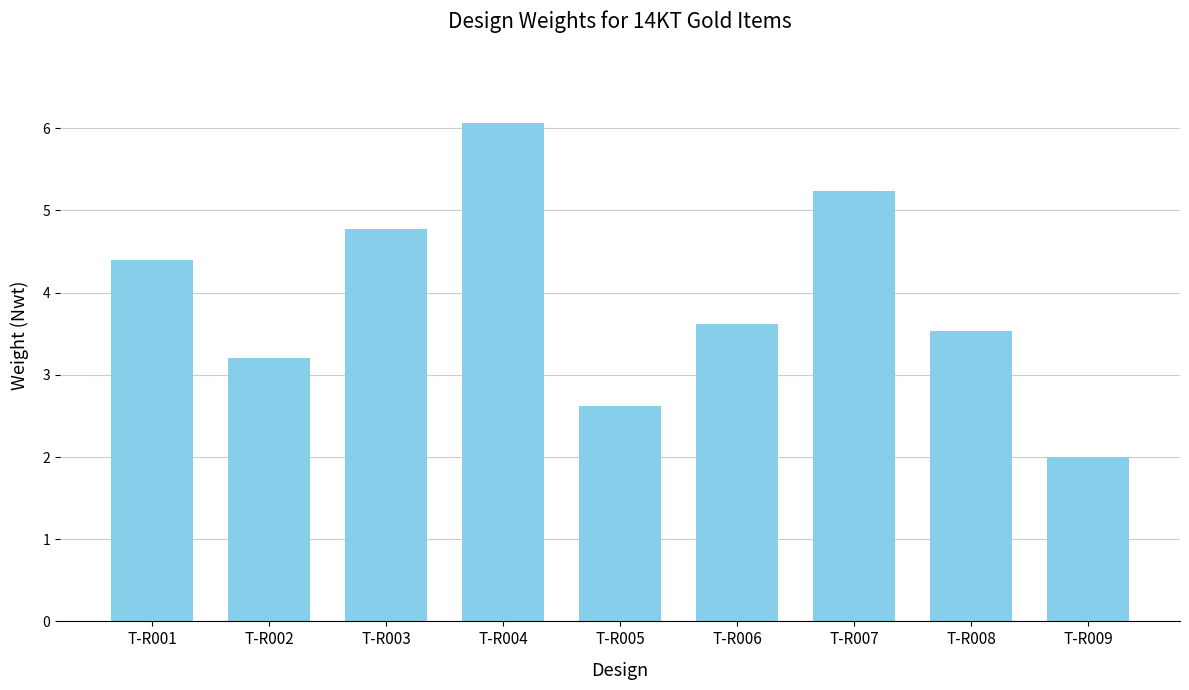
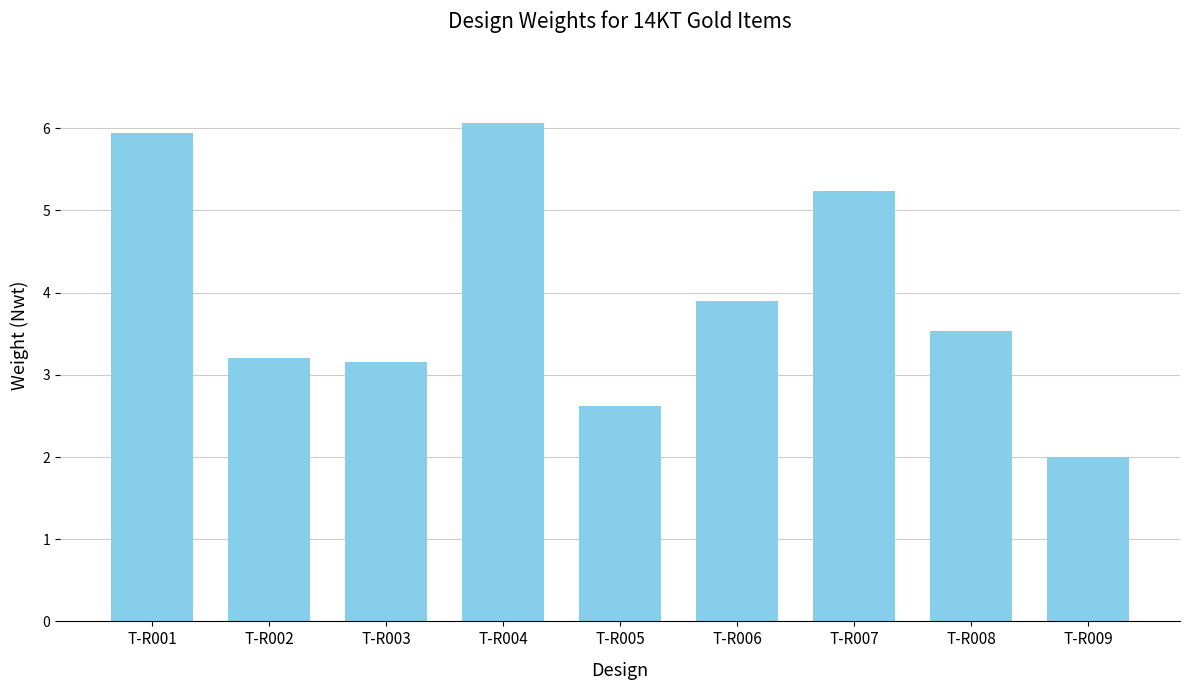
  {
-   "T-R001": 4.4,
+   "T-R001": 5.9,
    "T-R002": 3.2,
-   "T-R003": 4.8,
+   "T-R003": 3.2,
    "T-R004": 6.1,
    "T-R005": 2.6,
-   "T-R006": 3.6,
+   "T-R006": 3.9,
    "T-R007": 5.2,
    "T-R008": 3.5,
    "T-R009": 2.0
  }
